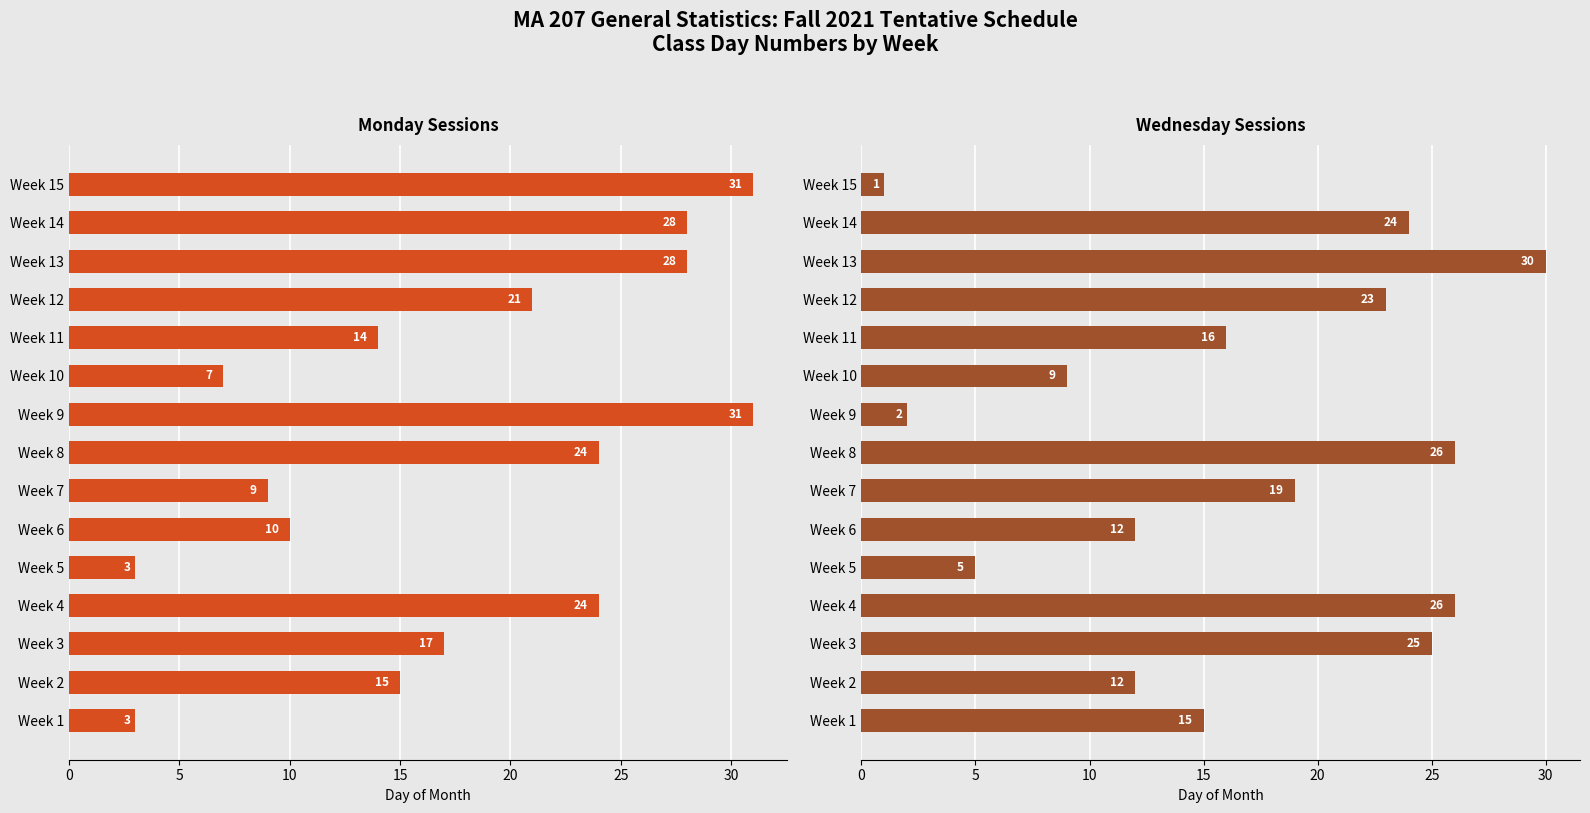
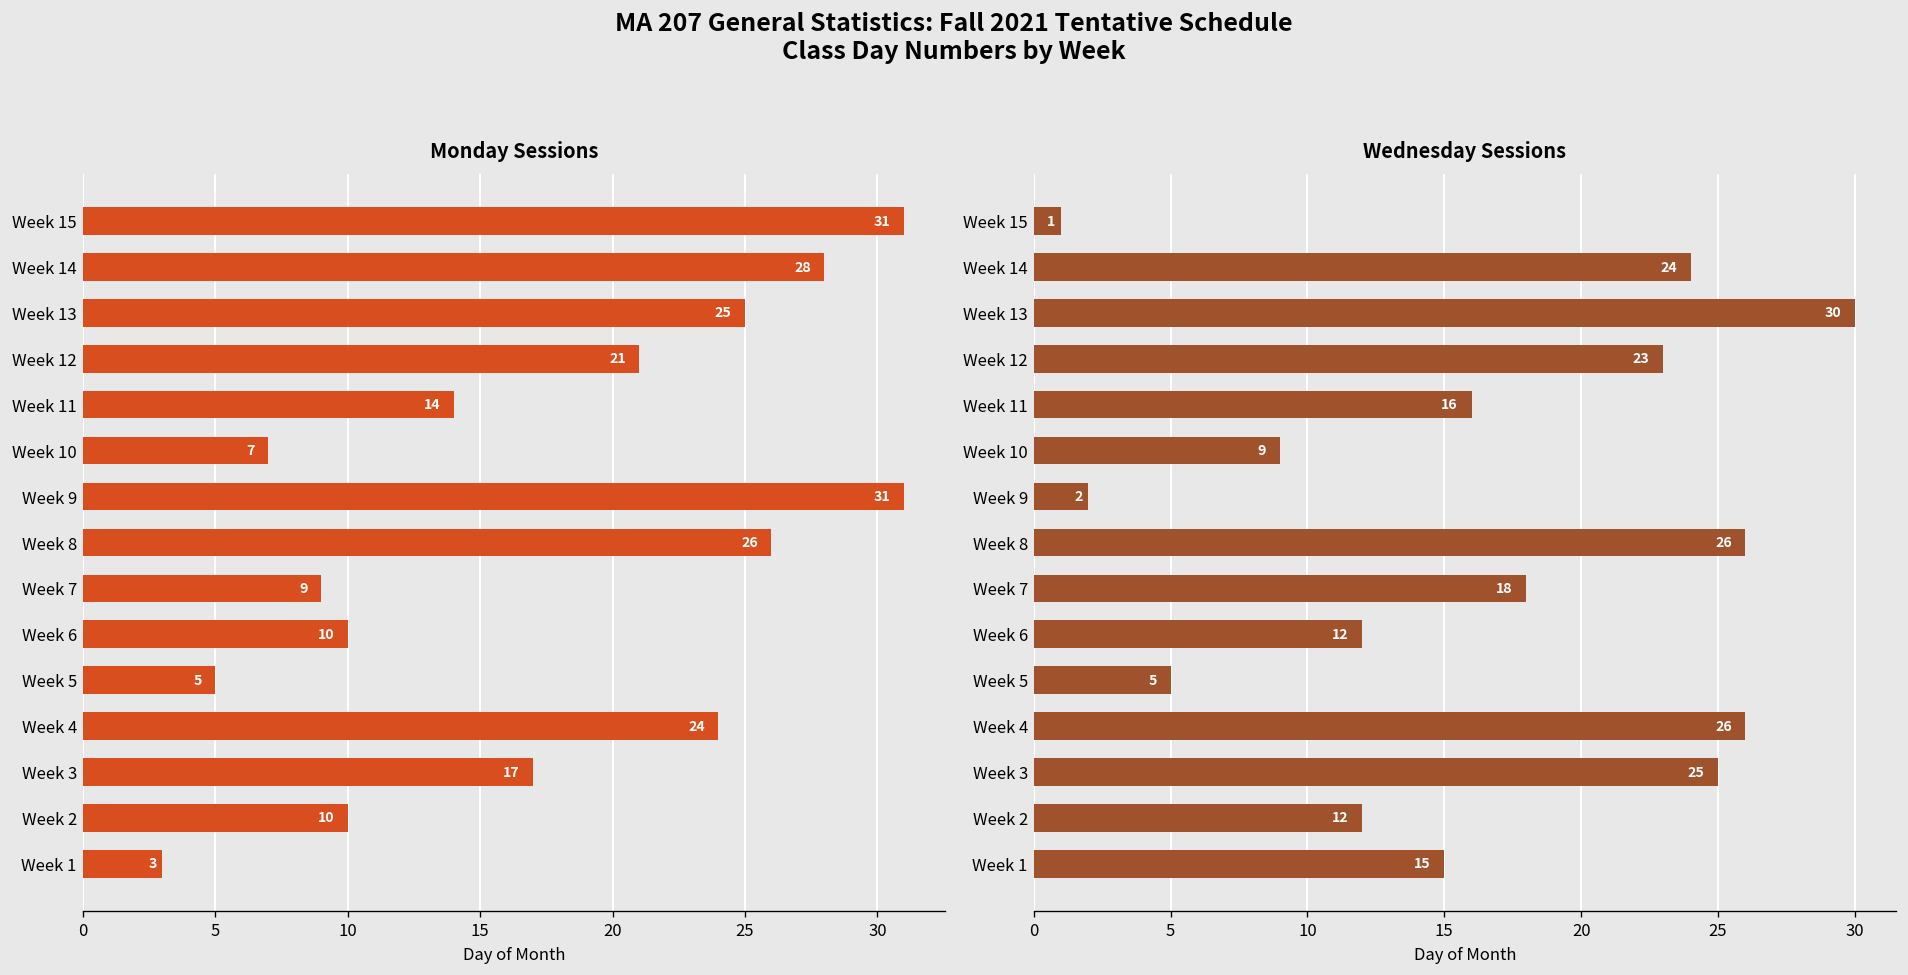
  {
    "Monday Sessions": {
-     "Week 13": 28,
-     "Week 8": 24,
-     "Week 5": 3,
-     "Week 2": 15
+     "Week 13": 25,
+     "Week 8": 26,
+     "Week 5": 5,
+     "Week 2": 10
    },
    "Wednesday Sessions": {
-     "Week 7": 19
+     "Week 7": 18
    }
  }
